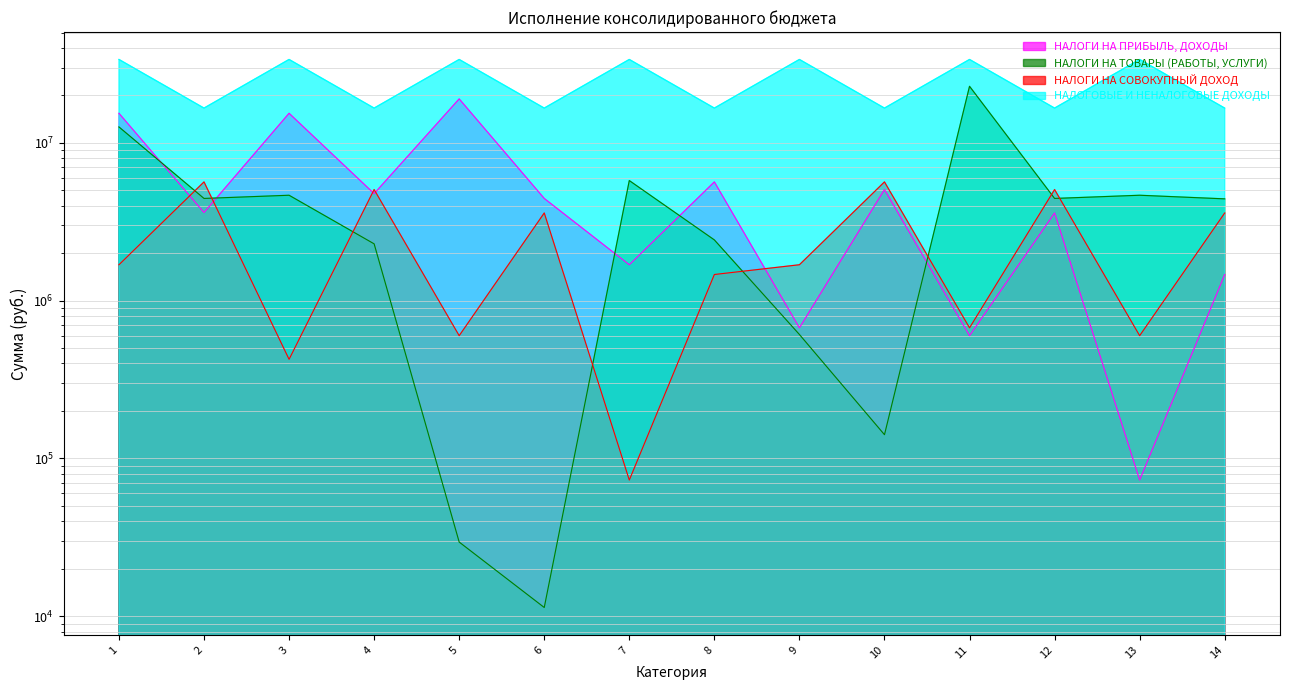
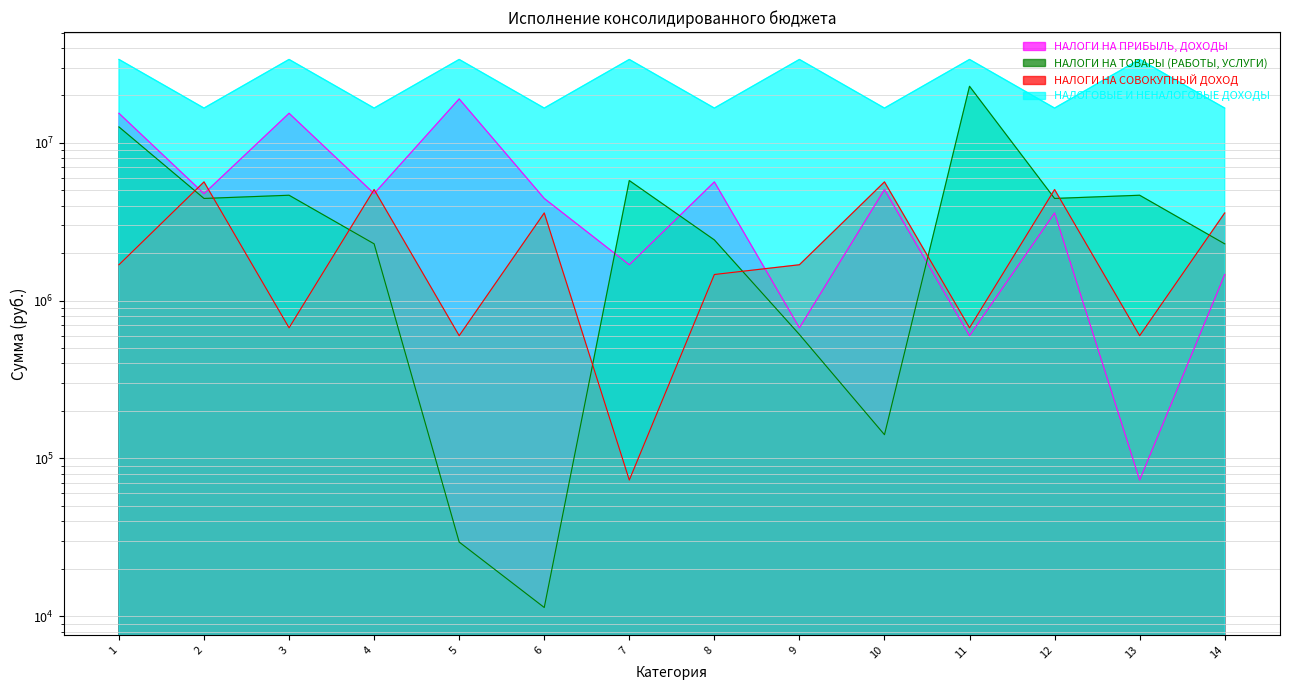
  {
    "НАЛОГИ НА ПРИБЫЛЬ, ДОХОДЫ": {
      "1": 15000000,
-     "2": 3600000,
+     "2": 4800000,
      "3": 15000000,
      "4": 4800000,
      "5": 19000000,
      "6": 4400000,
      "7": 1700000,
      "8": 5700000,
      "9": 670000,
      "10": 5100000,
      "11": 600000,
      "12": 3600000,
      "13": 70000,
      "14": 1500000
    },
    "НАЛОГИ НА ТОВАРЫ (РАБОТЫ, УСЛУГИ)": {
      "1": 13000000,
      "2": 4400000,
      "3": 4700000,
      "4": 2300000,
      "5": 30000,
      "6": 11000,
      "7": 5800000,
      "8": 2400000,
      "9": 610000,
      "10": 140000,
      "11": 23000000,
      "12": 4400000,
      "13": 4700000,
-     "14": 4400000
+     "14": 2300000
    },
    "НАЛОГИ НА СОВОКУПНЫЙ ДОХОД": {
      "1": 1700000,
      "2": 5700000,
-     "3": 420000,
+     "3": 670000,
      "4": 5100000,
      "5": 600000,
      "6": 3600000,
      "7": 70000,
      "8": 1500000,
      "9": 1700000,
      "10": 5700000,
      "11": 670000,
      "12": 5100000,
      "13": 600000,
      "14": 3600000
    },
    "НАЛОГОВЫЕ И НЕНАЛОГОВЫЕ ДОХОДЫ": {
      "1": 34000000,
      "2": 17000000,
      "3": 34000000,
      "4": 17000000,
      "5": 34000000,
      "6": 17000000,
      "7": 34000000,
      "8": 17000000,
      "9": 34000000,
      "10": 17000000,
      "11": 34000000,
      "12": 17000000,
      "13": 34000000,
      "14": 17000000
    }
  }
